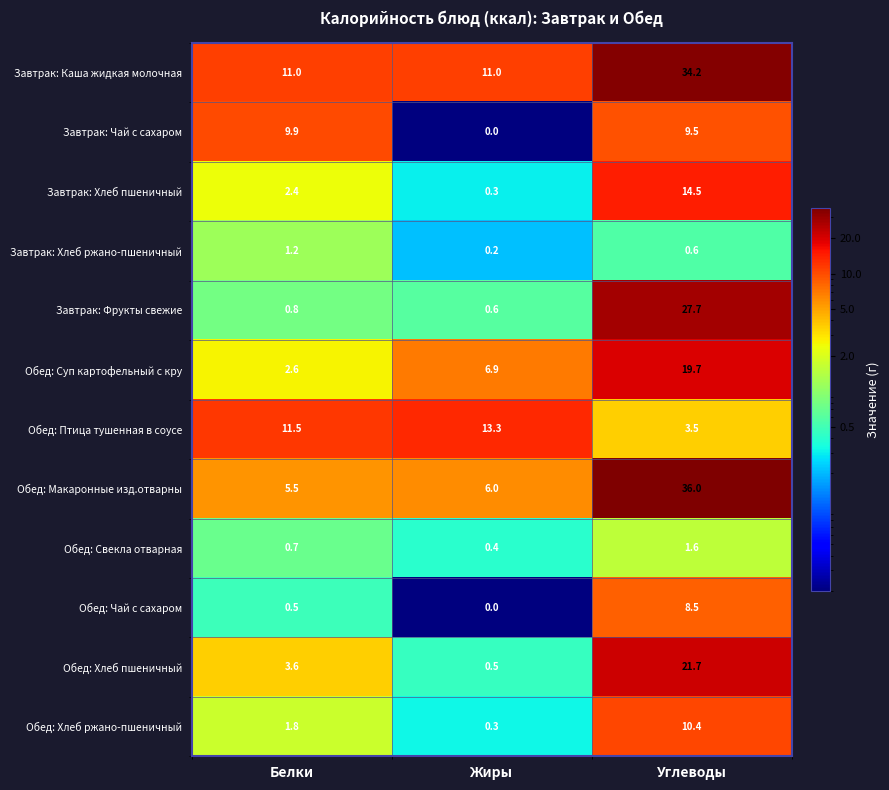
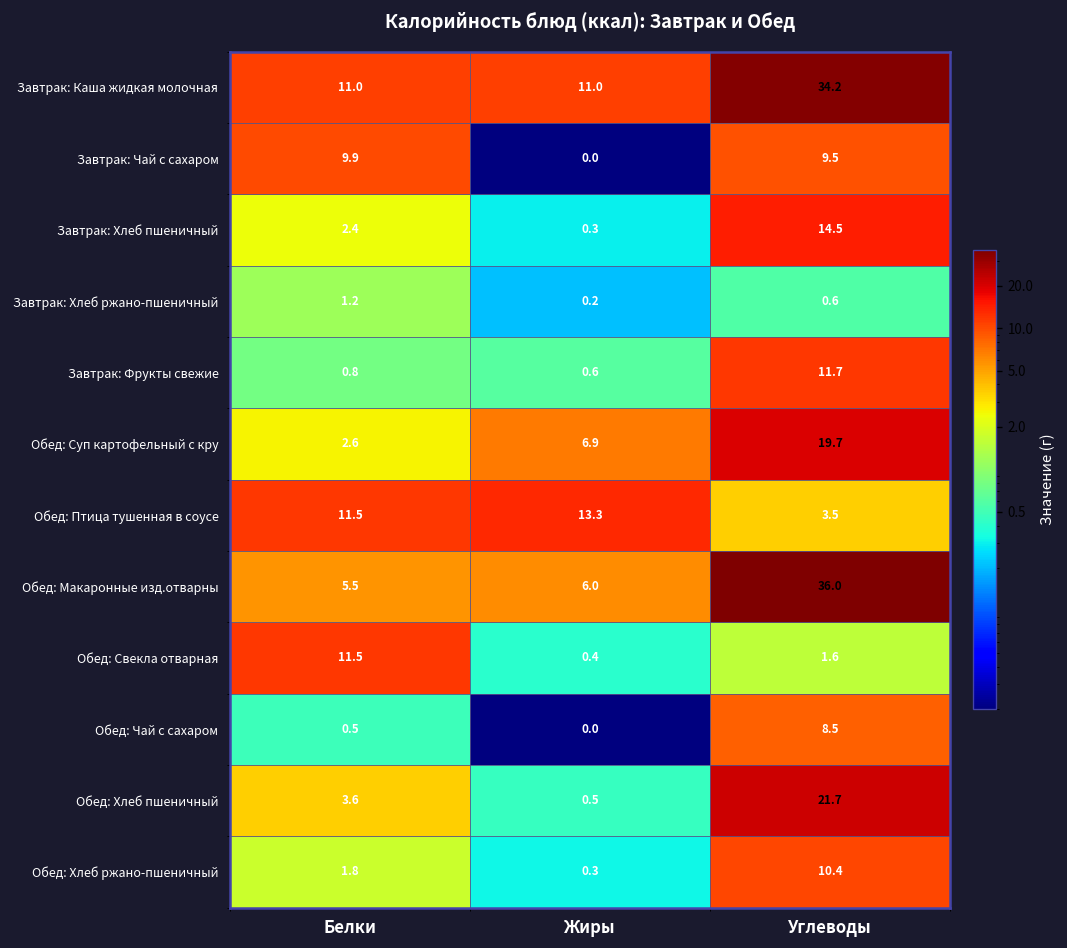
  {
    "Завтрак: Каша жидкая молочная": {
      "Белки": 11.0,
      "Жиры": 11.0,
      "Углеводы": 34.2
    },
    "Завтрак: Чай с сахаром": {
      "Белки": 9.9,
      "Жиры": 0.0,
      "Углеводы": 9.5
    },
    "Завтрак: Хлеб пшеничный": {
      "Белки": 2.4,
      "Жиры": 0.3,
      "Углеводы": 14.5
    },
    "Завтрак: Хлеб ржано-пшеничный": {
      "Белки": 1.2,
      "Жиры": 0.2,
      "Углеводы": 0.6
    },
    "Завтрак: Фрукты свежие": {
      "Белки": 0.8,
      "Жиры": 0.6,
-     "Углеводы": 27.7
+     "Углеводы": 11.7
    },
    "Обед: Суп картофельный с кру": {
      "Белки": 2.6,
      "Жиры": 6.9,
      "Углеводы": 19.7
    },
    "Обед: Птица тушенная в соусе": {
      "Белки": 11.5,
      "Жиры": 13.3,
      "Углеводы": 3.5
    },
    "Обед: Макаронные изд.отварны": {
      "Белки": 5.5,
      "Жиры": 6.0,
      "Углеводы": 36.0
    },
    "Обед: Свекла отварная": {
-     "Белки": 0.7,
+     "Белки": 11.5,
      "Жиры": 0.4,
      "Углеводы": 1.6
    },
    "Обед: Чай с сахаром": {
      "Белки": 0.5,
      "Жиры": 0.0,
      "Углеводы": 8.5
    },
    "Обед: Хлеб пшеничный": {
      "Белки": 3.6,
      "Жиры": 0.5,
      "Углеводы": 21.7
    },
    "Обед: Хлеб ржано-пшеничный": {
      "Белки": 1.8,
      "Жиры": 0.3,
      "Углеводы": 10.4
    }
  }
